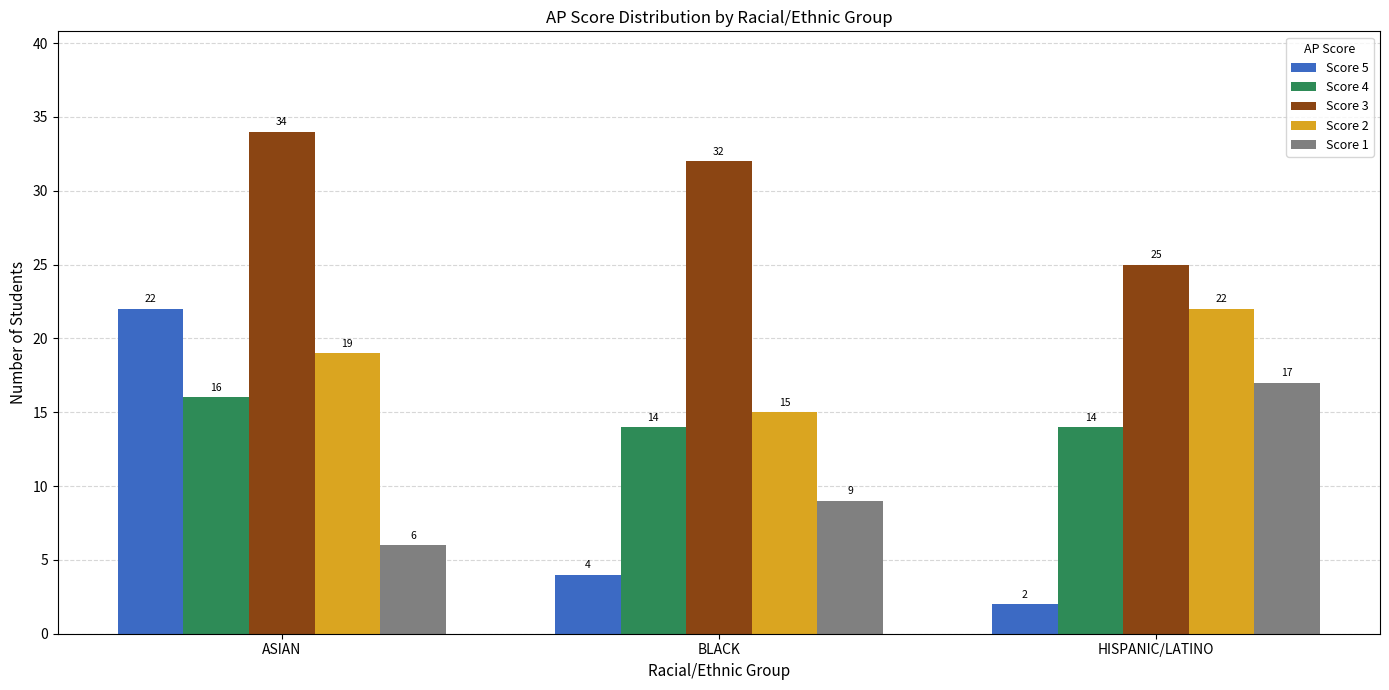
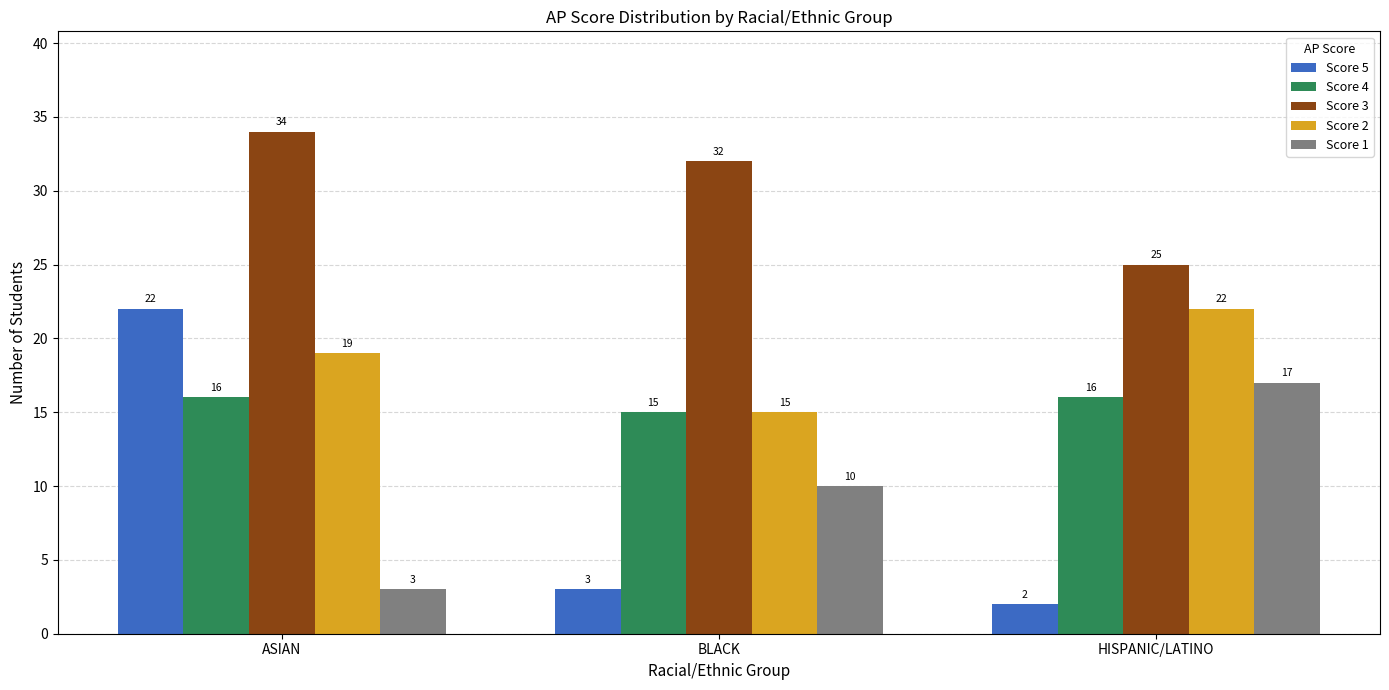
  {
    "Score 5": {
      "ASIAN": 22,
-     "BLACK": 4,
+     "BLACK": 3,
      "HISPANIC/LATINO": 2
    },
    "Score 4": {
      "ASIAN": 16,
-     "BLACK": 14,
-     "HISPANIC/LATINO": 14
+     "BLACK": 15,
+     "HISPANIC/LATINO": 16
    },
    "Score 3": {
      "ASIAN": 34,
      "BLACK": 32,
      "HISPANIC/LATINO": 25
    },
    "Score 2": {
      "ASIAN": 19,
      "BLACK": 15,
      "HISPANIC/LATINO": 22
    },
    "Score 1": {
-     "ASIAN": 6,
-     "BLACK": 9,
+     "ASIAN": 3,
+     "BLACK": 10,
      "HISPANIC/LATINO": 17
    }
  }
